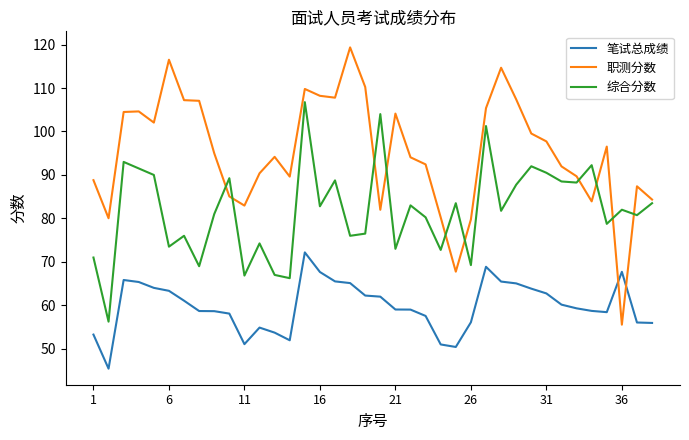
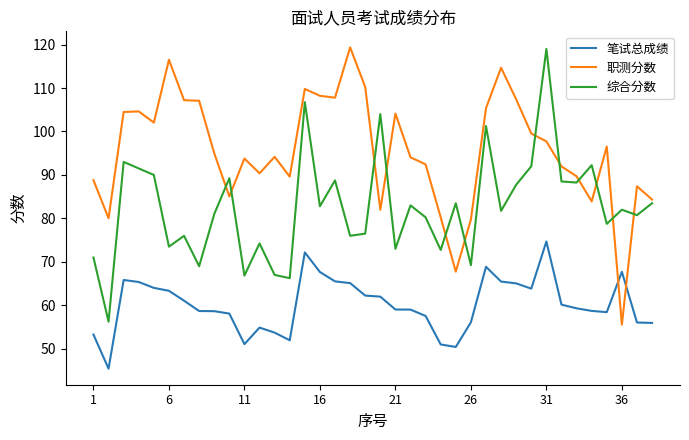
  {
    "笔试总成绩": {
      "1": 53,
      "6": 63,
      "11": 51,
      "16": 68,
      "21": 59,
      "26": 56,
-     "31": 63,
+     "31": 75,
      "36": 68
    },
    "职测分数": {
      "1": 89,
      "6": 117,
-     "11": 83,
+     "11": 94,
      "16": 108,
      "21": 104,
      "26": 80,
      "31": 98,
      "36": 56
    },
    "综合分数": {
      "1": 71,
      "6": 74,
      "11": 67,
      "16": 83,
      "21": 73,
      "26": 69,
-     "31": 91,
+     "31": 119,
      "36": 82
    }
  }
